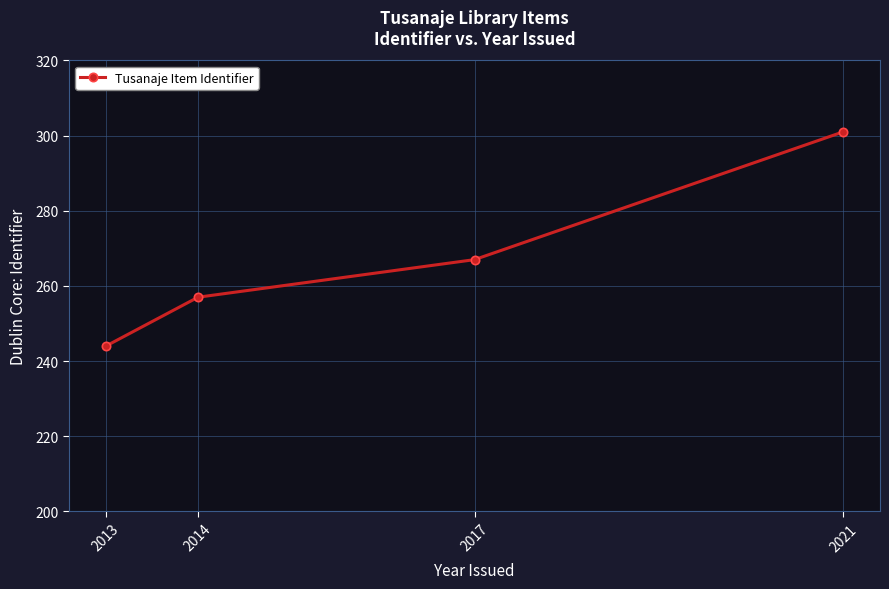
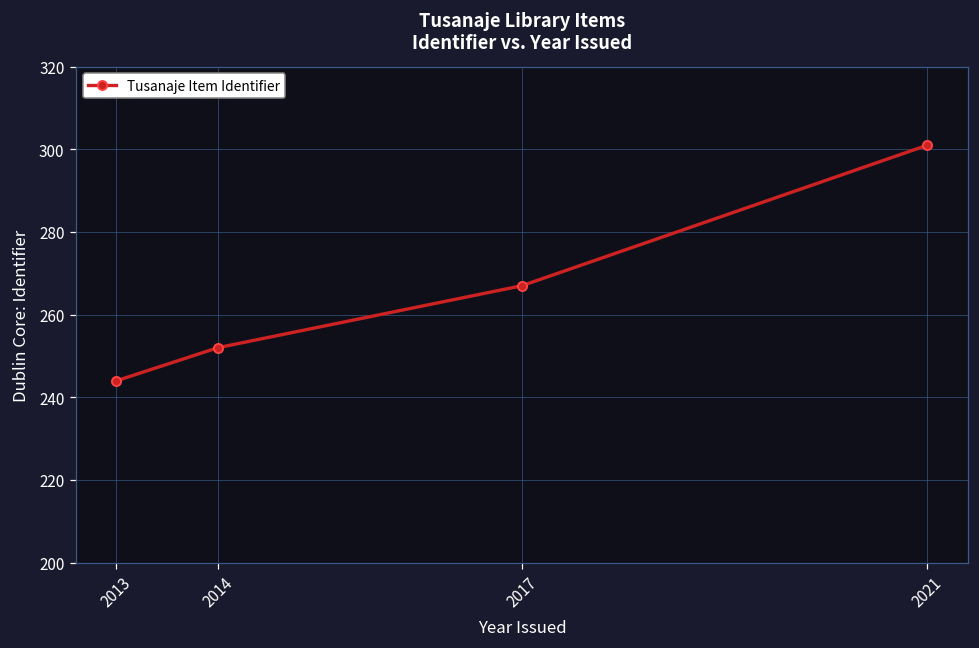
  {
    "2013": 244,
-   "2014": 257,
+   "2014": 252,
    "2017": 267,
    "2021": 301
  }
